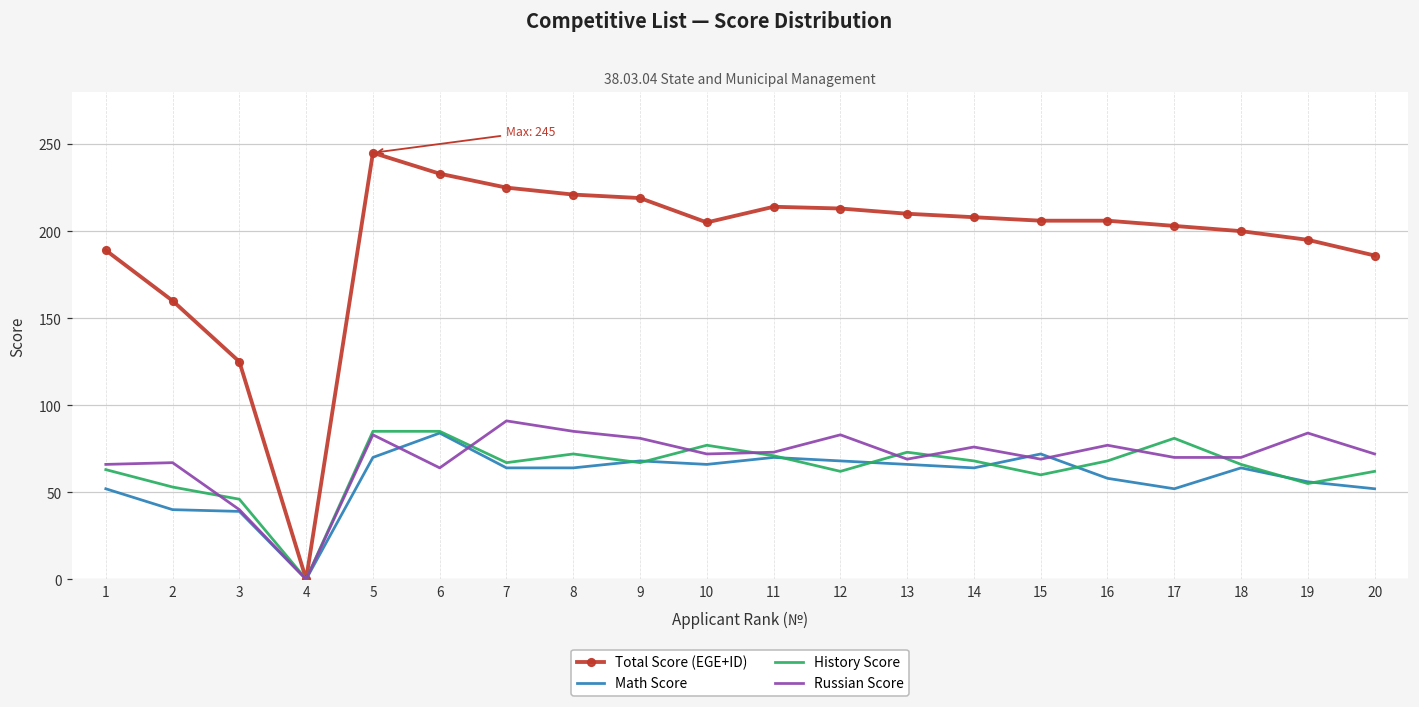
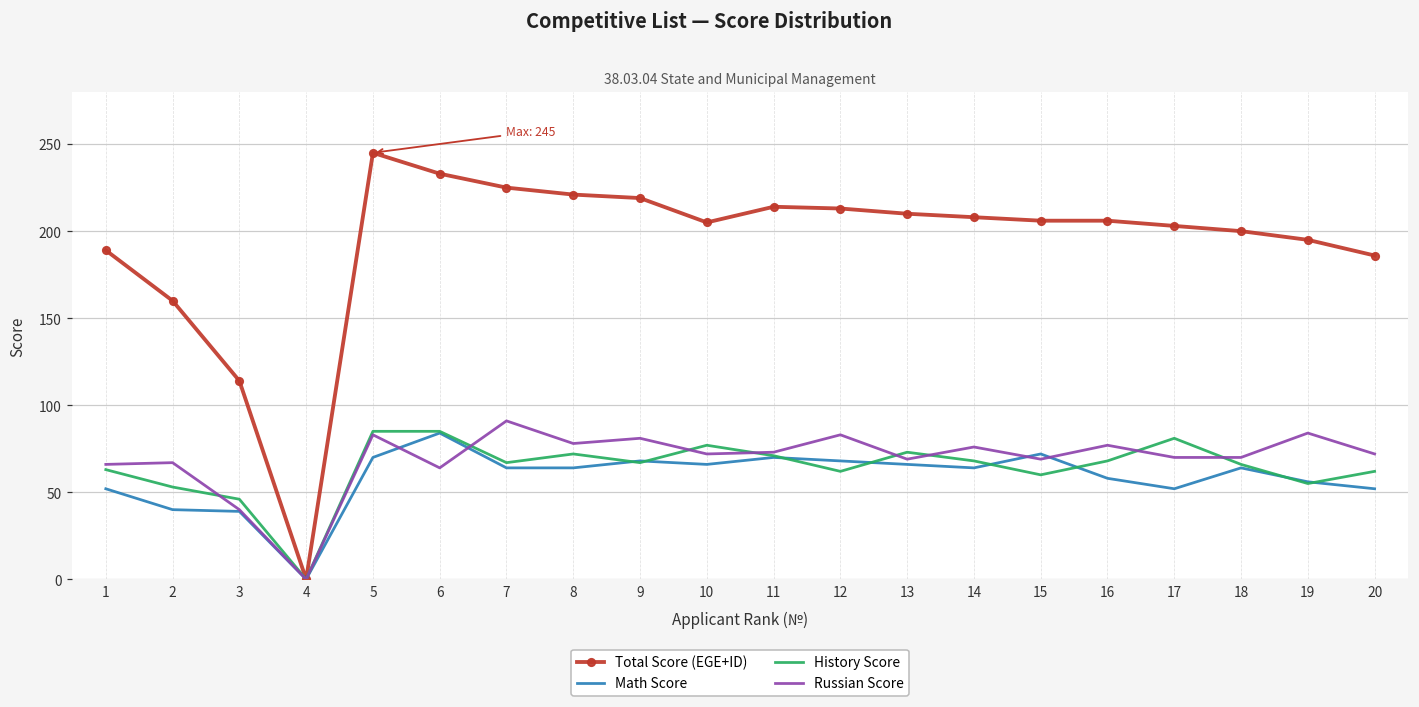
  {
    "Total Score (EGE+ID)": {
      "1": 189,
      "2": 160,
-     "3": 125,
+     "3": 114,
      "6": 233,
      "7": 225,
      "8": 221,
      "9": 219,
      "10": 205,
      "11": 214,
      "12": 213,
      "13": 210,
      "14": 208,
      "15": 206,
      "16": 206,
      "17": 203,
      "18": 200,
      "19": 195,
      "20": 186
    },
    "Math Score": {
      "1": 52,
      "2": 40,
      "5": 70,
      "7": 64,
      "8": 64,
      "10": 66,
      "12": 68,
      "13": 66,
      "14": 64,
      "15": 72,
      "16": 58,
      "17": 52,
      "18": 64,
      "20": 52
    },
    "History Score": {
      "1": 63,
      "2": 53,
      "3": 46,
      "5": 85,
      "7": 67,
      "8": 72,
      "10": 77,
      "12": 62,
      "13": 73,
      "14": 68,
      "15": 60,
      "16": 68,
      "17": 81,
      "18": 66,
      "20": 62
    },
    "Russian Score": {
      "1": 66,
      "2": 67,
      "5": 83,
      "6": 64,
      "7": 91,
-     "8": 85,
+     "8": 78,
      "9": 81,
      "10": 72,
      "11": 73,
      "12": 83,
      "13": 69,
      "14": 76,
      "15": 69,
      "16": 77,
      "17": 70,
      "18": 70,
      "19": 84,
      "20": 72
    }
  }
